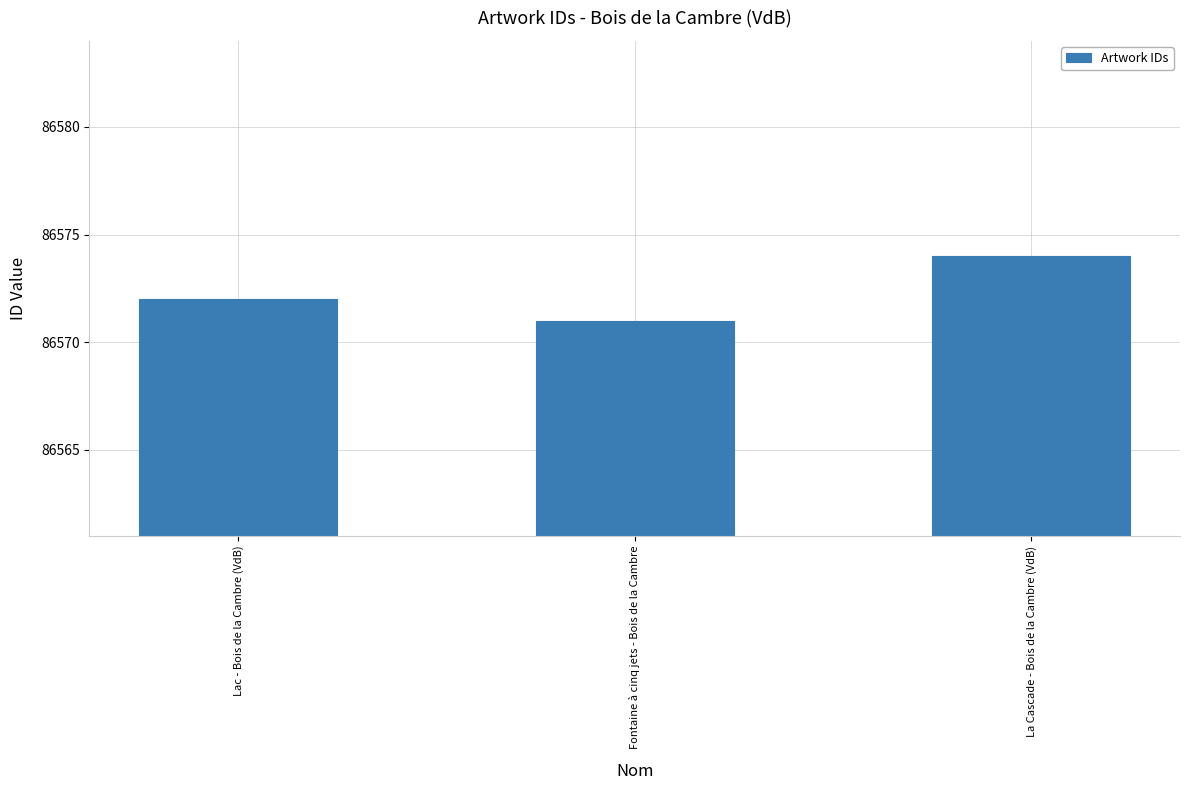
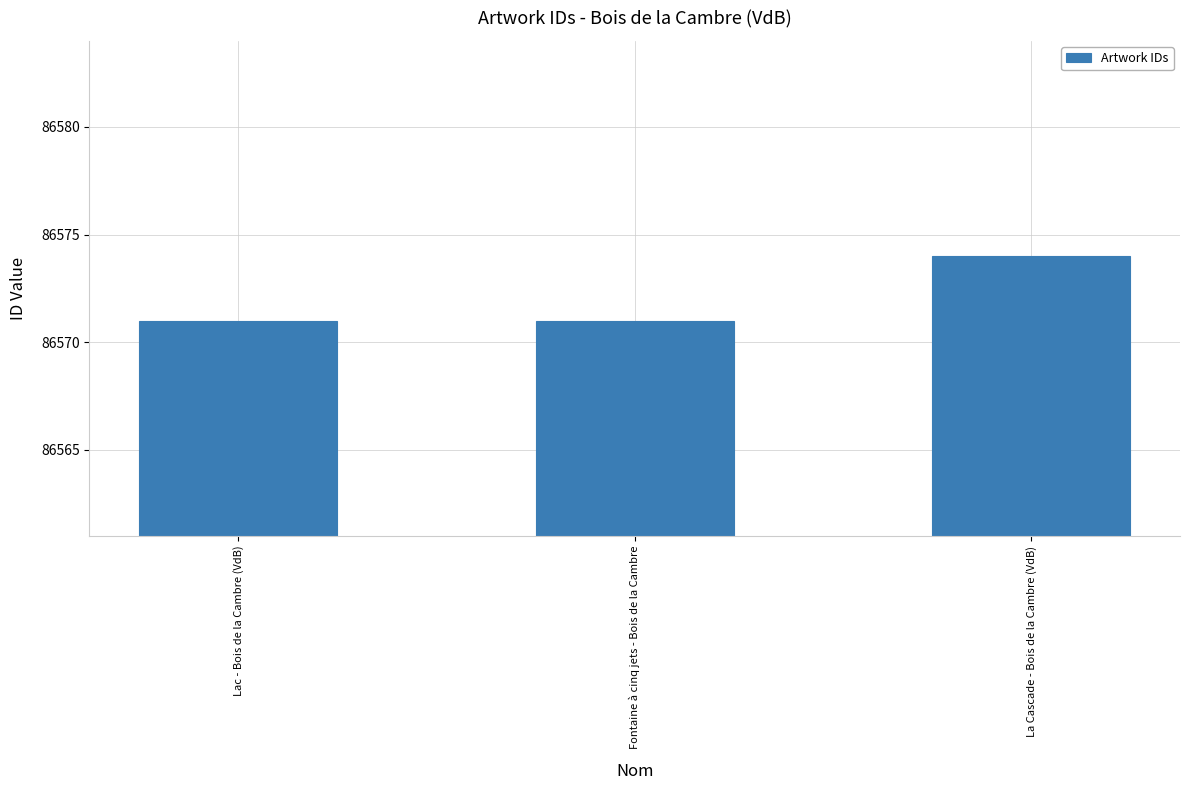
  {
-   "Lac - Bois de la Cambre (VdB)": 86572,
+   "Lac - Bois de la Cambre (VdB)": 86571,
    "Fontaine à cinq jets - Bois de la Cambre": 86571,
    "La Cascade - Bois de la Cambre (VdB)": 86574
  }
